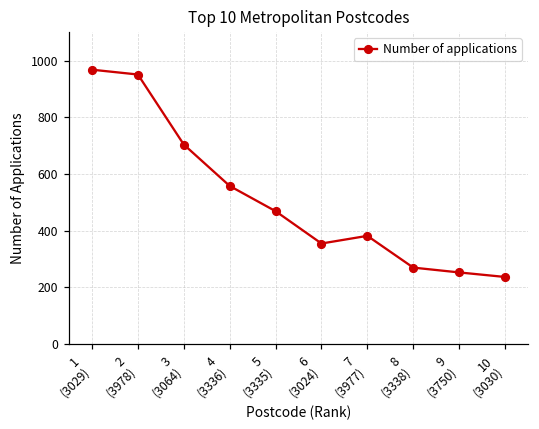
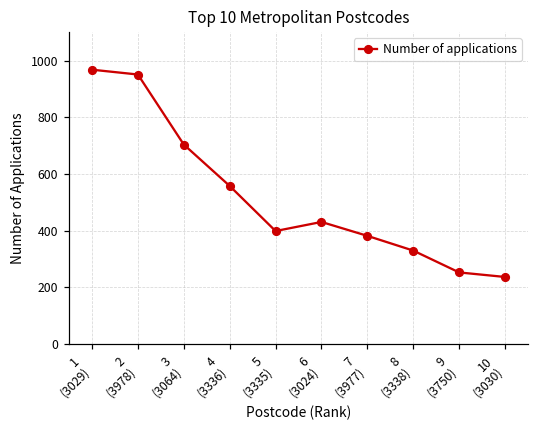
  {
    "1 (3029)": 970,
    "2 (3978)": 950,
    "3 (3064)": 700,
    "4 (3336)": 560,
-   "5 (3335)": 470,
-   "6 (3024)": 360,
+   "5 (3335)": 400,
+   "6 (3024)": 430,
    "7 (3977)": 380,
-   "8 (3338)": 270,
+   "8 (3338)": 330,
    "9 (3750)": 250,
    "10 (3030)": 240
  }
